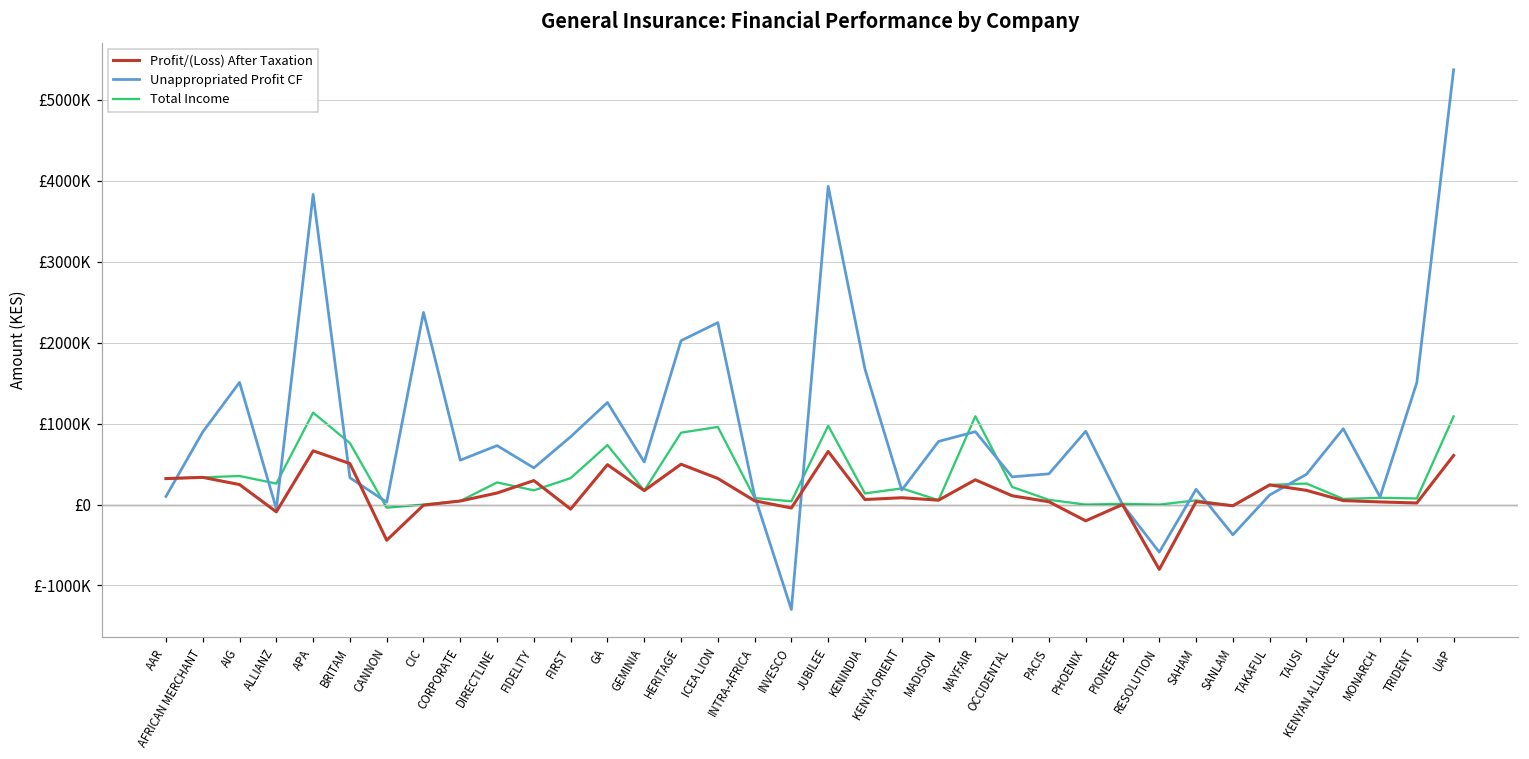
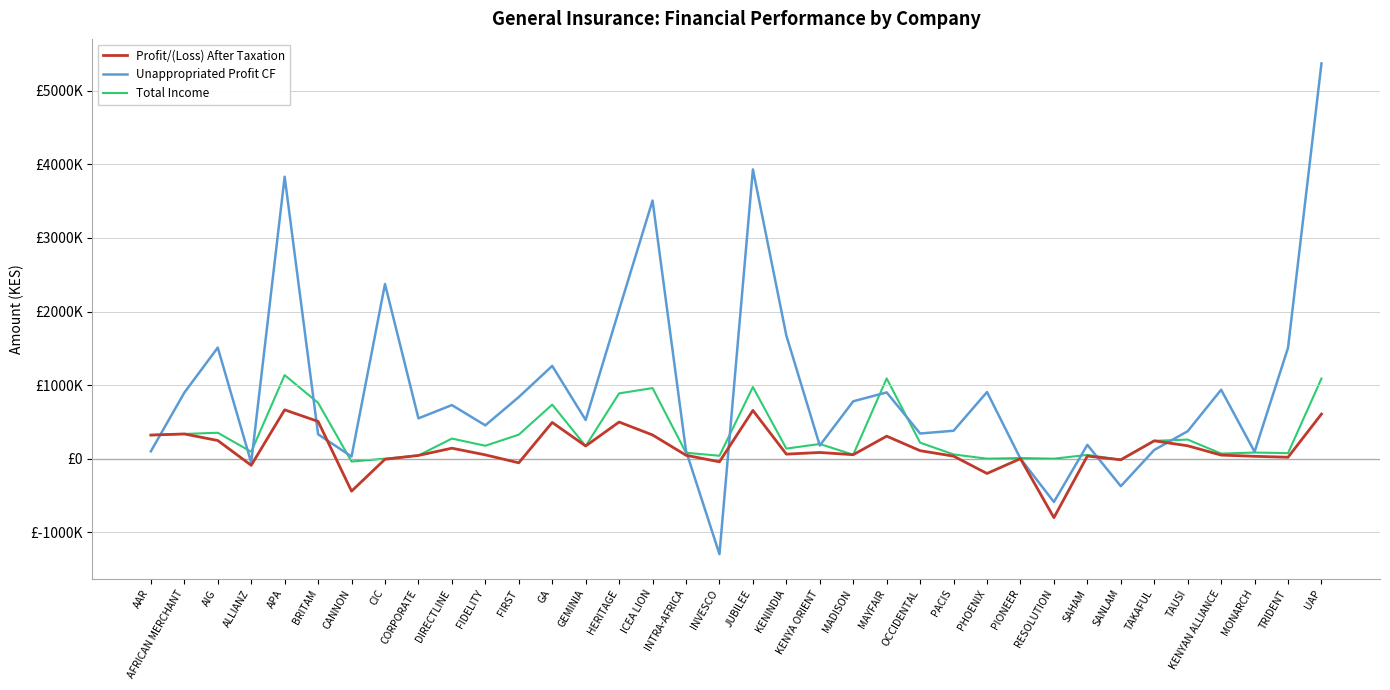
  {
    "Profit/(Loss) After Taxation": {
      "AIG": "£200000",
      "ALLIANZ": "£-100000",
      "APA": "£700000",
      "BRITAM": "£500000",
      "CANNON": "£-400000",
      "DIRECTLINE": "£100000",
-     "FIDELITY": "£300000",
+     "FIDELITY": "£100000",
      "FIRST": "£-100000",
      "GA": "£500000",
      "HERITAGE": "£500000",
      "ICEA LION": "£300000",
      "INVESCO": "£0",
      "JUBILEE": "£700000",
      "KENINDIA": "£100000",
      "KENYA ORIENT": "£100000",
      "MAYFAIR": "£300000",
      "OCCIDENTAL": "£100000",
      "PHOENIX": "£-200000",
      "RESOLUTION": "£-800000",
      "TAUSI": "£200000",
      "MONARCH": "£0",
      "TRIDENT": "£0",
      "UAP": "£600000"
    },
    "Unappropriated Profit CF": {
      "AAR": "£100000",
      "AFRICAN MERCHANT": "£900000",
      "AIG": "£1500000",
      "ALLIANZ": "£-100000",
      "APA": "£3800000",
      "BRITAM": "£300000",
      "CANNON": "£0",
      "CIC": "£2400000",
      "CORPORATE": "£500000",
      "DIRECTLINE": "£700000",
      "FIDELITY": "£500000",
      "FIRST": "£800000",
      "GA": "£1300000",
      "GEMINIA": "£500000",
      "HERITAGE": "£2000000",
-     "ICEA LION": "£2200000",
+     "ICEA LION": "£3500000",
      "INVESCO": "£-1300000",
      "JUBILEE": "£3900000",
      "KENINDIA": "£1700000",
      "MADISON": "£800000",
      "MAYFAIR": "£900000",
      "OCCIDENTAL": "£300000",
      "PACIS": "£400000",
      "PHOENIX": "£900000",
      "RESOLUTION": "£-600000",
      "SAHAM": "£200000",
      "SANLAM": "£-400000",
      "TAKAFUL": "£100000",
      "TAUSI": "£400000",
      "KENYAN ALLIANCE": "£900000",
      "TRIDENT": "£1500000",
      "UAP": "£5400000"
    },
    "Total Income": {
      "AIG": "£400000",
-     "ALLIANZ": "£300000",
+     "ALLIANZ": "£100000",
      "APA": "£1100000",
      "BRITAM": "£800000",
      "CANNON": "£0",
      "DIRECTLINE": "£300000",
      "FIDELITY": "£200000",
      "FIRST": "£300000",
      "GA": "£700000",
      "HERITAGE": "£900000",
      "ICEA LION": "£1000000",
      "INVESCO": "£0",
      "JUBILEE": "£1000000",
      "KENINDIA": "£100000",
      "MAYFAIR": "£1100000",
      "OCCIDENTAL": "£200000",
      "PHOENIX": "£0",
      "RESOLUTION": "£0",
      "TAUSI": "£300000",
      "TRIDENT": "£100000",
      "UAP": "£1100000"
    }
  }
